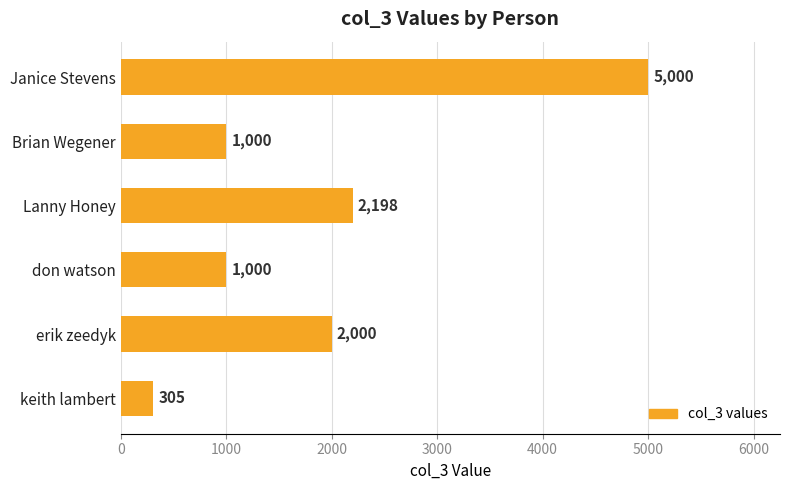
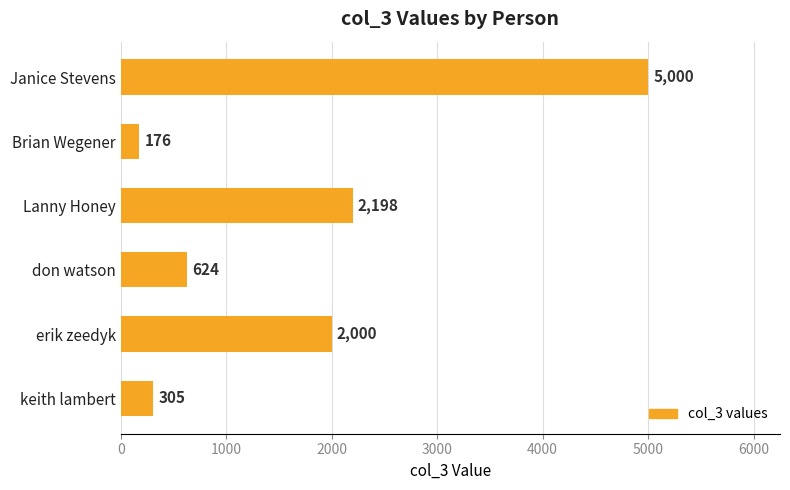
  {
    "Janice Stevens": "5,000",
-   "Brian Wegener": "1,000",
+   "Brian Wegener": "176",
    "Lanny Honey": "2,198",
-   "don watson": "1,000",
+   "don watson": "624",
    "erik zeedyk": "2,000",
    "keith lambert": "305"
  }
